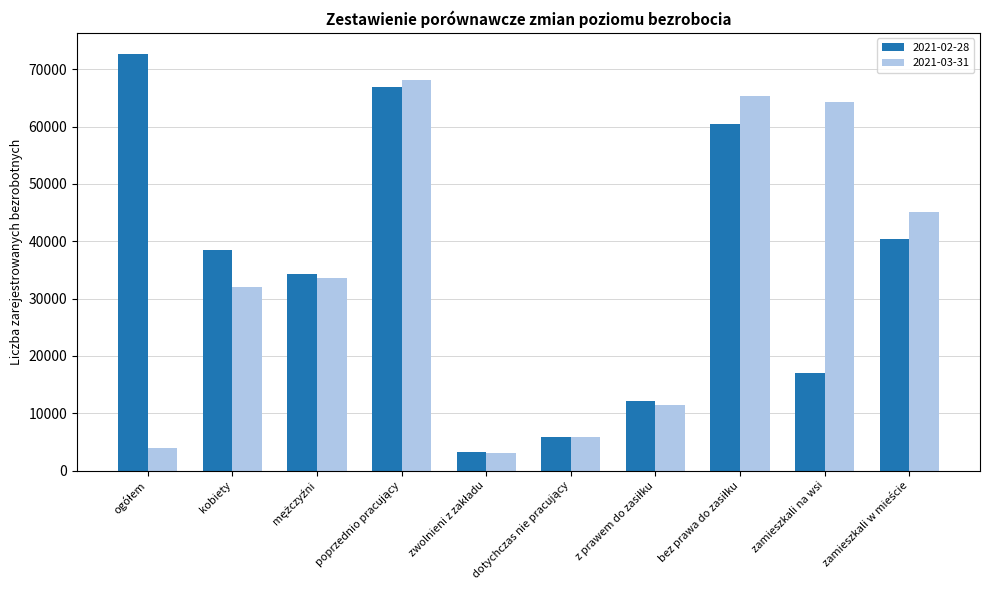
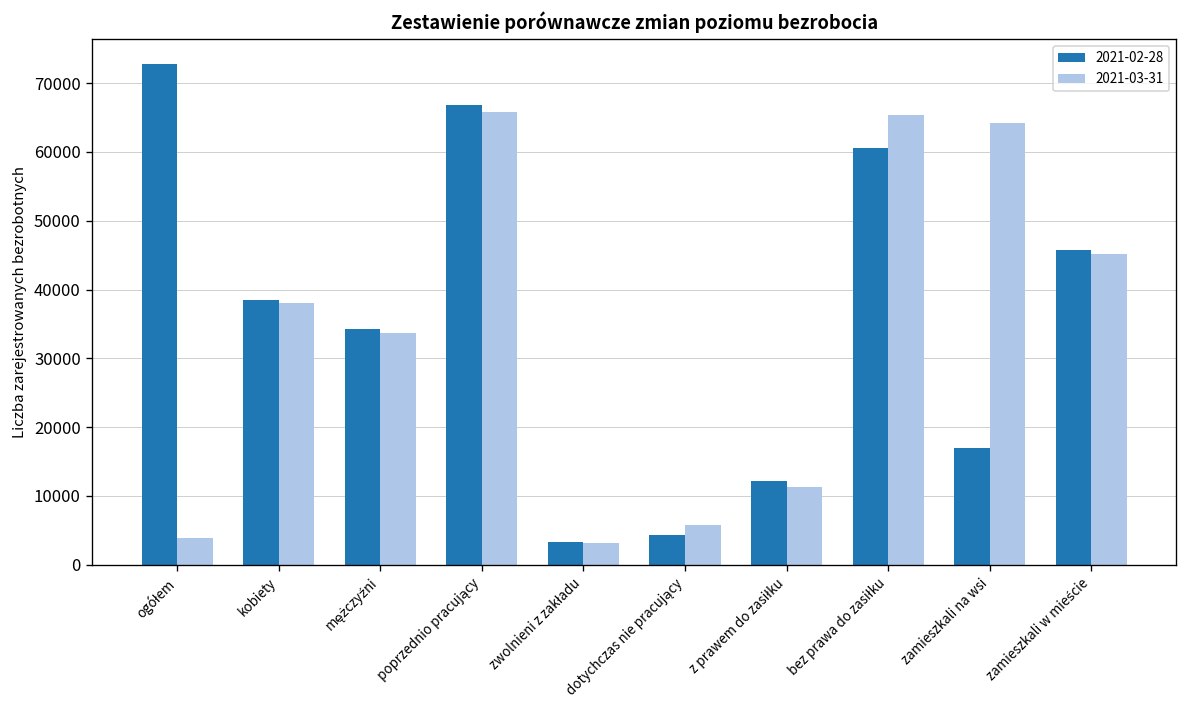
  {
    "2021-02-28": {
      "ogółem": 73000,
      "kobiety": 38000,
      "mężczyźni": 34000,
      "poprzednio pracujący": 67000,
      "zwolnieni z zakładu": 3000,
-     "dotychczas nie pracujący": 6000,
+     "dotychczas nie pracujący": 4000,
      "z prawem do zasiłku": 12000,
      "bez prawa do zasiłku": 61000,
      "zamieszkali na wsi": 17000,
-     "zamieszkali w mieście": 40000
+     "zamieszkali w mieście": 46000
    },
    "2021-03-31": {
      "ogółem": 4000,
-     "kobiety": 32000,
+     "kobiety": 38000,
      "mężczyźni": 34000,
-     "poprzednio pracujący": 68000,
+     "poprzednio pracujący": 66000,
      "zwolnieni z zakładu": 3000,
      "dotychczas nie pracujący": 6000,
      "z prawem do zasiłku": 11000,
      "bez prawa do zasiłku": 65000,
      "zamieszkali na wsi": 64000,
      "zamieszkali w mieście": 45000
    }
  }
